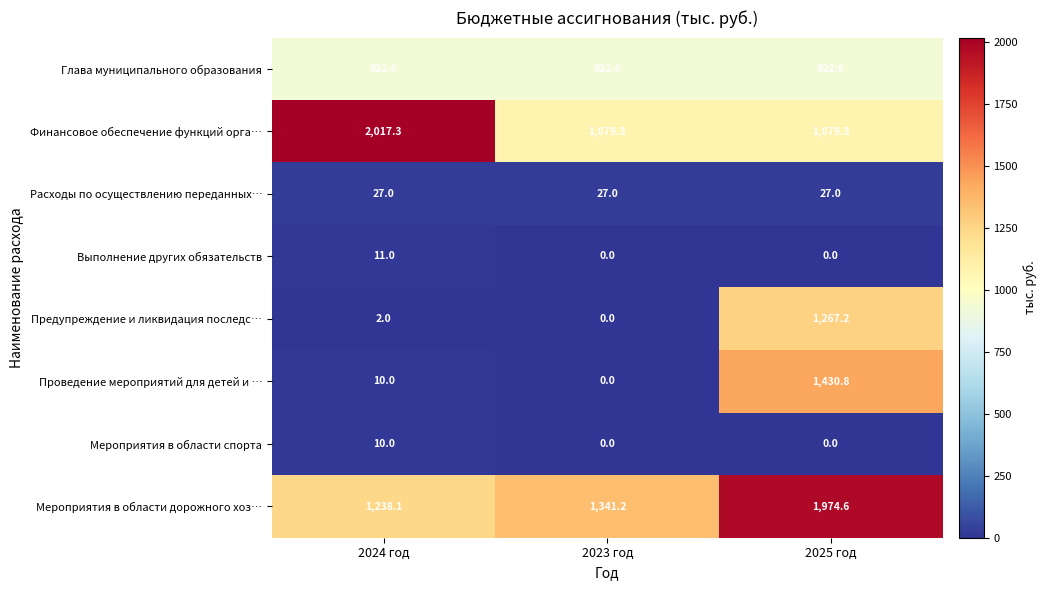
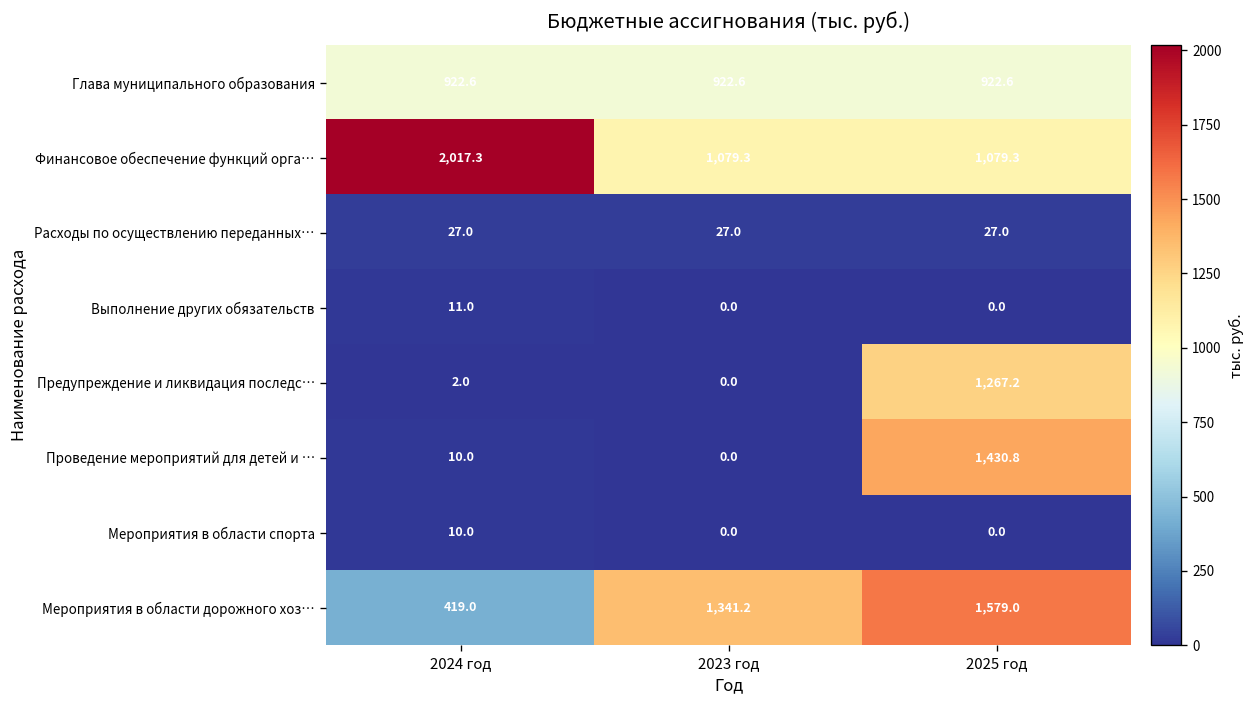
  {
    "Финансовое обеспечение функций орга…": {
      "2024 год": "2,017.3",
      "2023 год": "1,079.3",
      "2025 год": "1,079.3"
    },
    "Расходы по осуществлению переданных…": {
      "2024 год": "27.0",
      "2023 год": "27.0",
      "2025 год": "27.0"
    },
    "Выполнение других обязательств": {
      "2024 год": "11.0",
      "2023 год": "0.0",
      "2025 год": "0.0"
    },
    "Предупреждение и ликвидация последс…": {
      "2024 год": "2.0",
      "2023 год": "0.0",
      "2025 год": "1,267.2"
    },
    "Проведение мероприятий для детей и …": {
      "2024 год": "10.0",
      "2023 год": "0.0",
      "2025 год": "1,430.8"
    },
    "Мероприятия в области спорта": {
      "2024 год": "10.0",
      "2023 год": "0.0",
      "2025 год": "0.0"
    },
    "Мероприятия в области дорожного хоз…": {
-     "2024 год": "1,238.1",
+     "2024 год": "419.0",
      "2023 год": "1,341.2",
-     "2025 год": "1,974.6"
+     "2025 год": "1,579.0"
    }
  }
